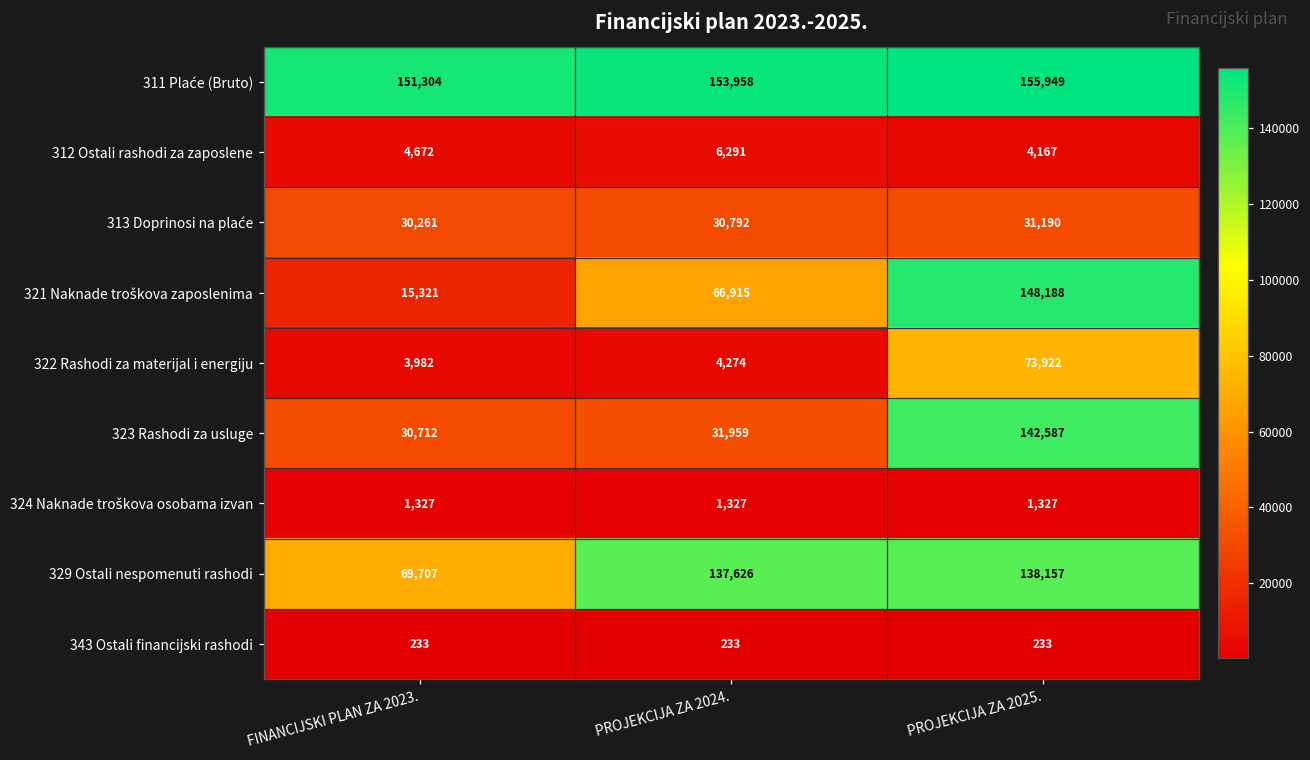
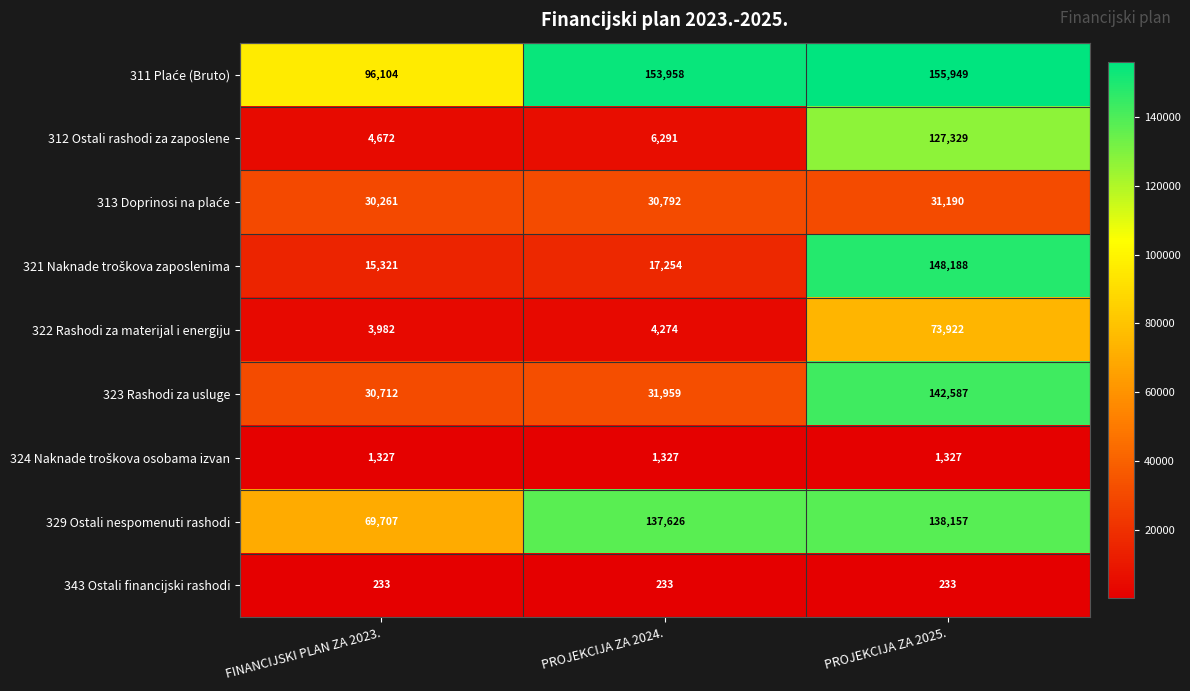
  {
    "311 Plaće (Bruto)": {
-     "FINANCIJSKI PLAN ZA 2023.": "151,304",
+     "FINANCIJSKI PLAN ZA 2023.": "96,104",
      "PROJEKCIJA ZA 2024.": "153,958",
      "PROJEKCIJA ZA 2025.": "155,949"
    },
    "312 Ostali rashodi za zaposlene": {
      "FINANCIJSKI PLAN ZA 2023.": "4,672",
      "PROJEKCIJA ZA 2024.": "6,291",
-     "PROJEKCIJA ZA 2025.": "4,167"
+     "PROJEKCIJA ZA 2025.": "127,329"
    },
    "313 Doprinosi na plaće": {
      "FINANCIJSKI PLAN ZA 2023.": "30,261",
      "PROJEKCIJA ZA 2024.": "30,792",
      "PROJEKCIJA ZA 2025.": "31,190"
    },
    "321 Naknade troškova zaposlenima": {
      "FINANCIJSKI PLAN ZA 2023.": "15,321",
-     "PROJEKCIJA ZA 2024.": "66,915",
+     "PROJEKCIJA ZA 2024.": "17,254",
      "PROJEKCIJA ZA 2025.": "148,188"
    },
    "322 Rashodi za materijal i energiju": {
      "FINANCIJSKI PLAN ZA 2023.": "3,982",
      "PROJEKCIJA ZA 2024.": "4,274",
      "PROJEKCIJA ZA 2025.": "73,922"
    },
    "323 Rashodi za usluge": {
      "FINANCIJSKI PLAN ZA 2023.": "30,712",
      "PROJEKCIJA ZA 2024.": "31,959",
      "PROJEKCIJA ZA 2025.": "142,587"
    },
    "324 Naknade troškova osobama izvan": {
      "FINANCIJSKI PLAN ZA 2023.": "1,327",
      "PROJEKCIJA ZA 2024.": "1,327",
      "PROJEKCIJA ZA 2025.": "1,327"
    },
    "329 Ostali nespomenuti rashodi": {
      "FINANCIJSKI PLAN ZA 2023.": "69,707",
      "PROJEKCIJA ZA 2024.": "137,626",
      "PROJEKCIJA ZA 2025.": "138,157"
    },
    "343 Ostali financijski rashodi": {
      "FINANCIJSKI PLAN ZA 2023.": "233",
      "PROJEKCIJA ZA 2024.": "233",
      "PROJEKCIJA ZA 2025.": "233"
    }
  }
